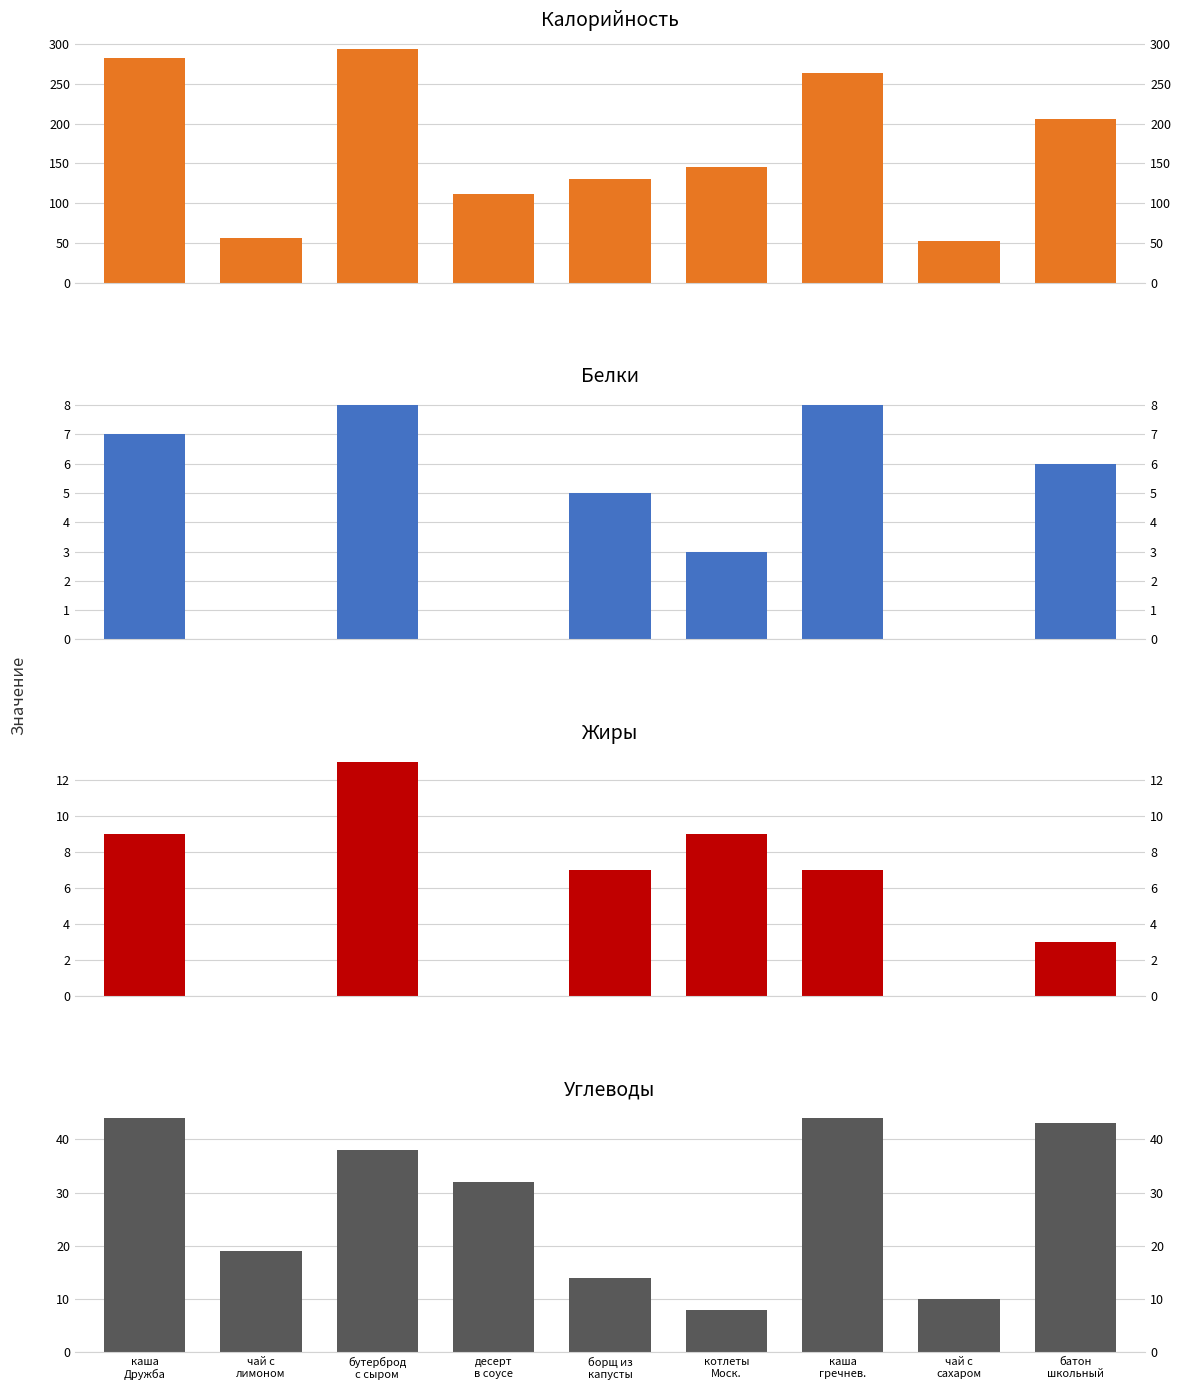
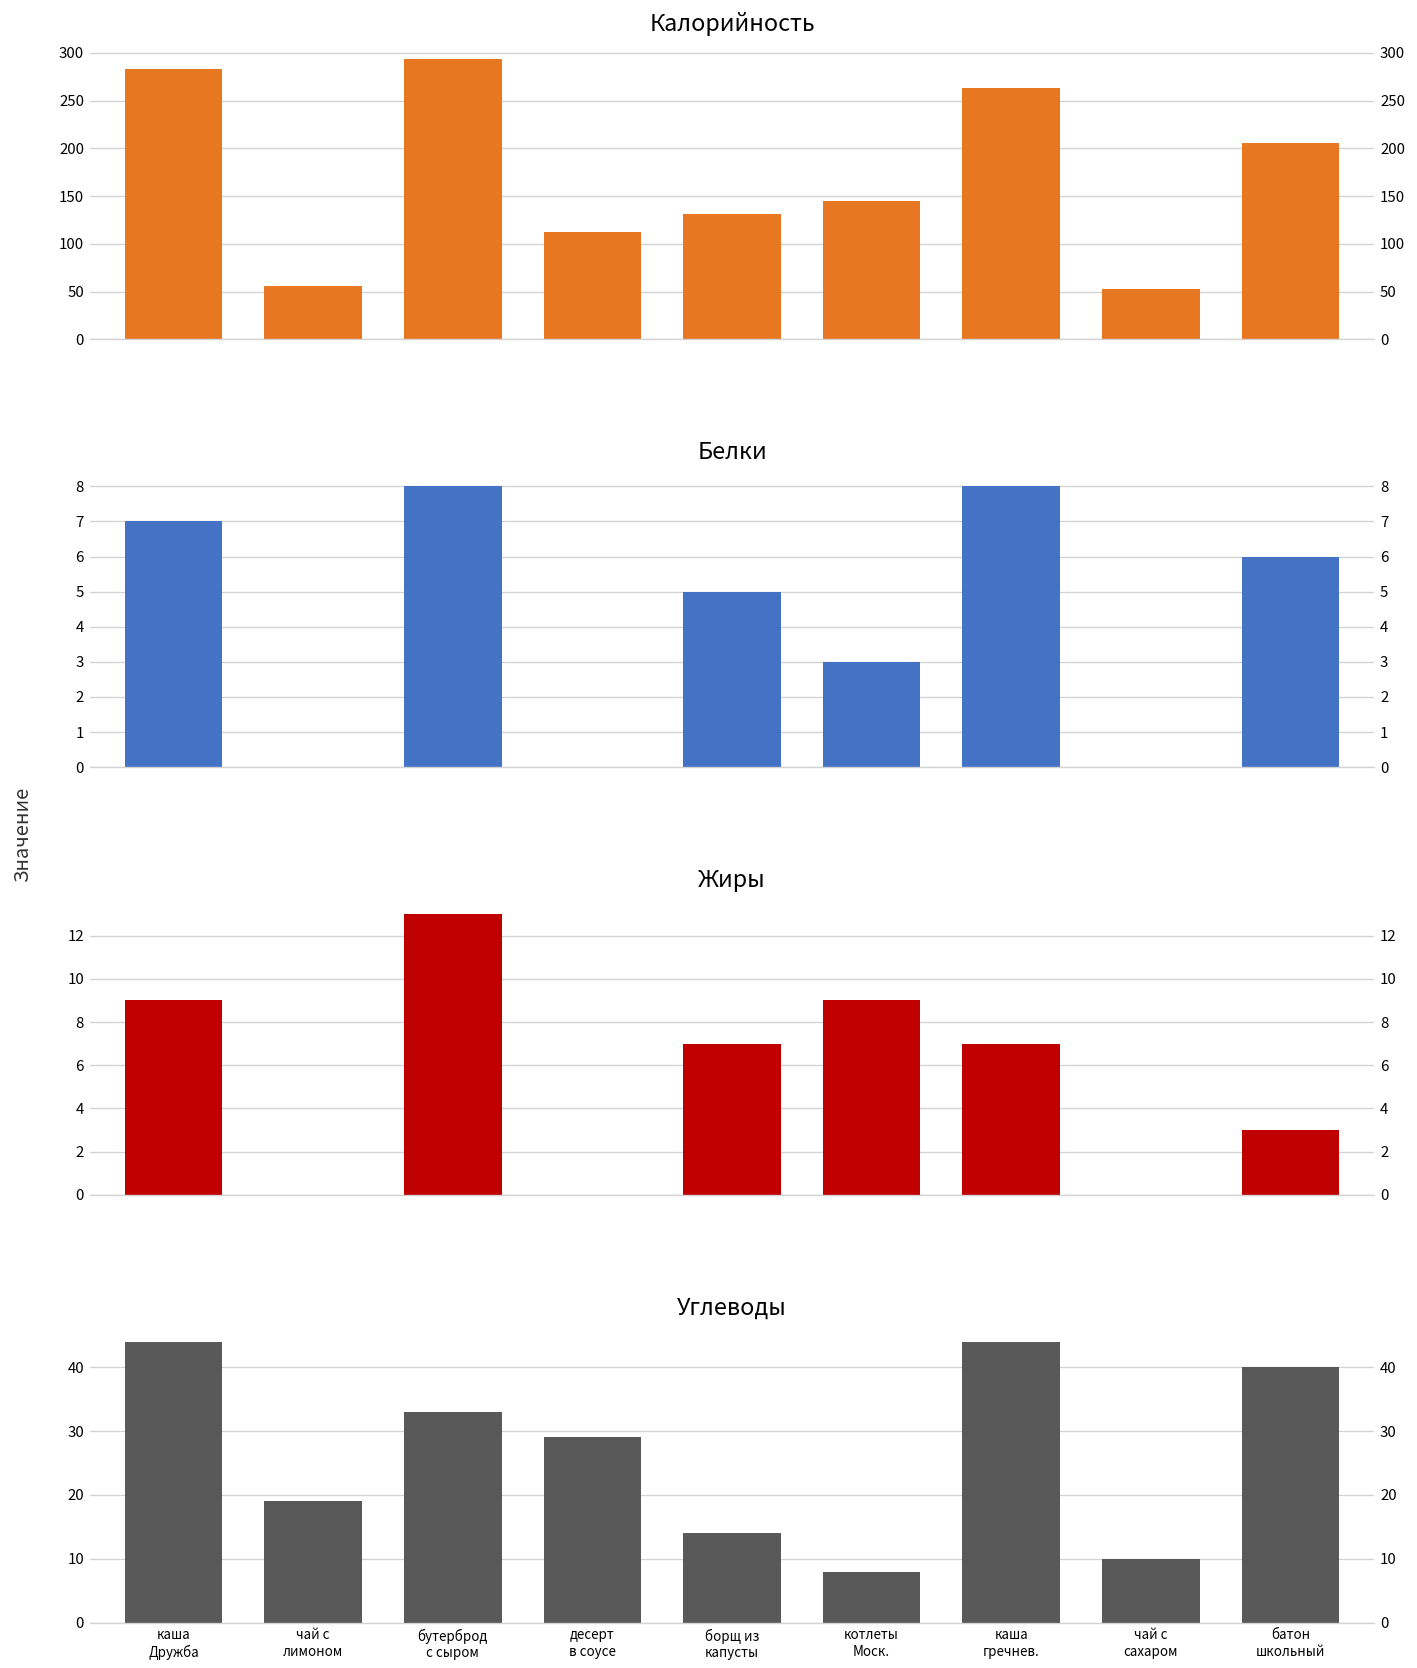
  {
    "Углеводы": {
      "каша Дружба": 44,
      "чай с лимоном": 19,
-     "бутерброд с сыром": 38,
-     "десерт в соусе": 32,
+     "бутерброд с сыром": 33,
+     "десерт в соусе": 29,
      "борщ из капусты": 14,
      "котлеты Моск.": 8,
      "каша гречнев.": 44,
      "чай с сахаром": 10,
-     "батон школьный": 43
+     "батон школьный": 40
    }
  }
